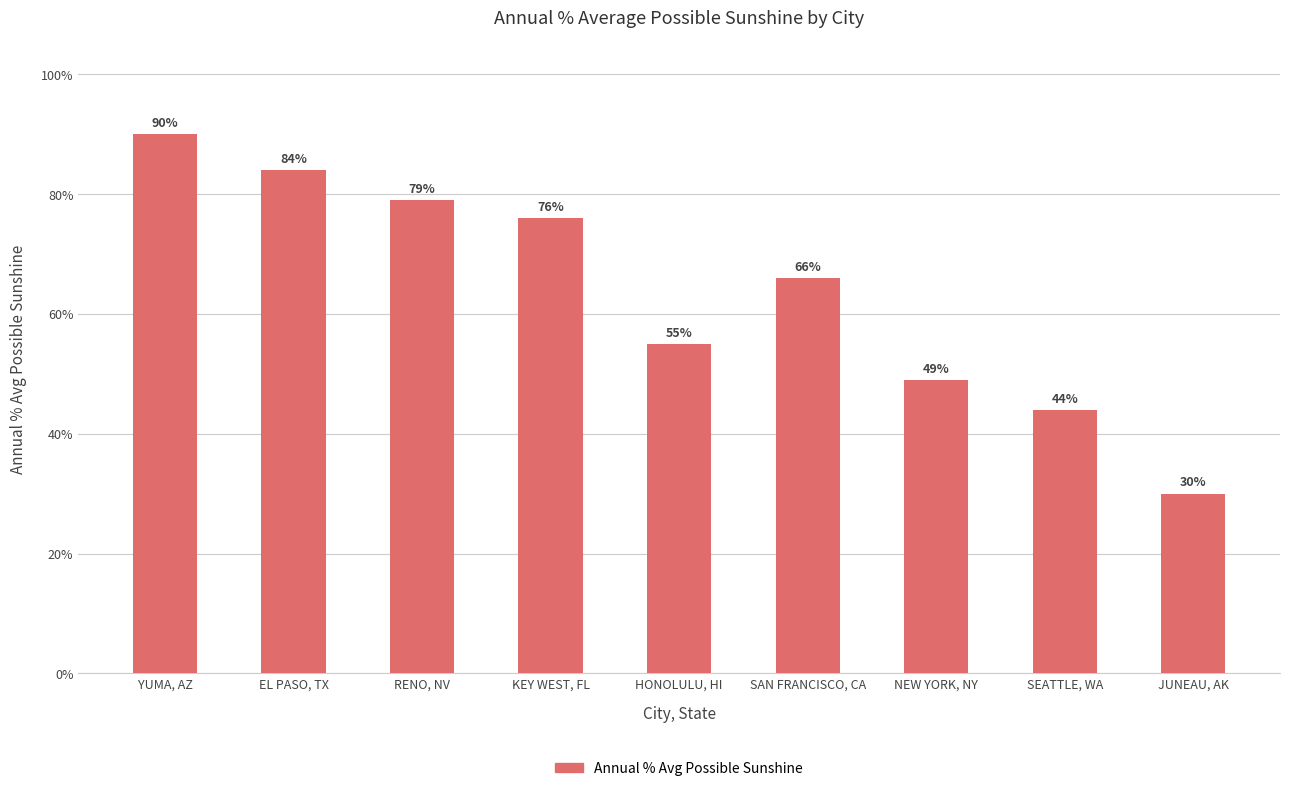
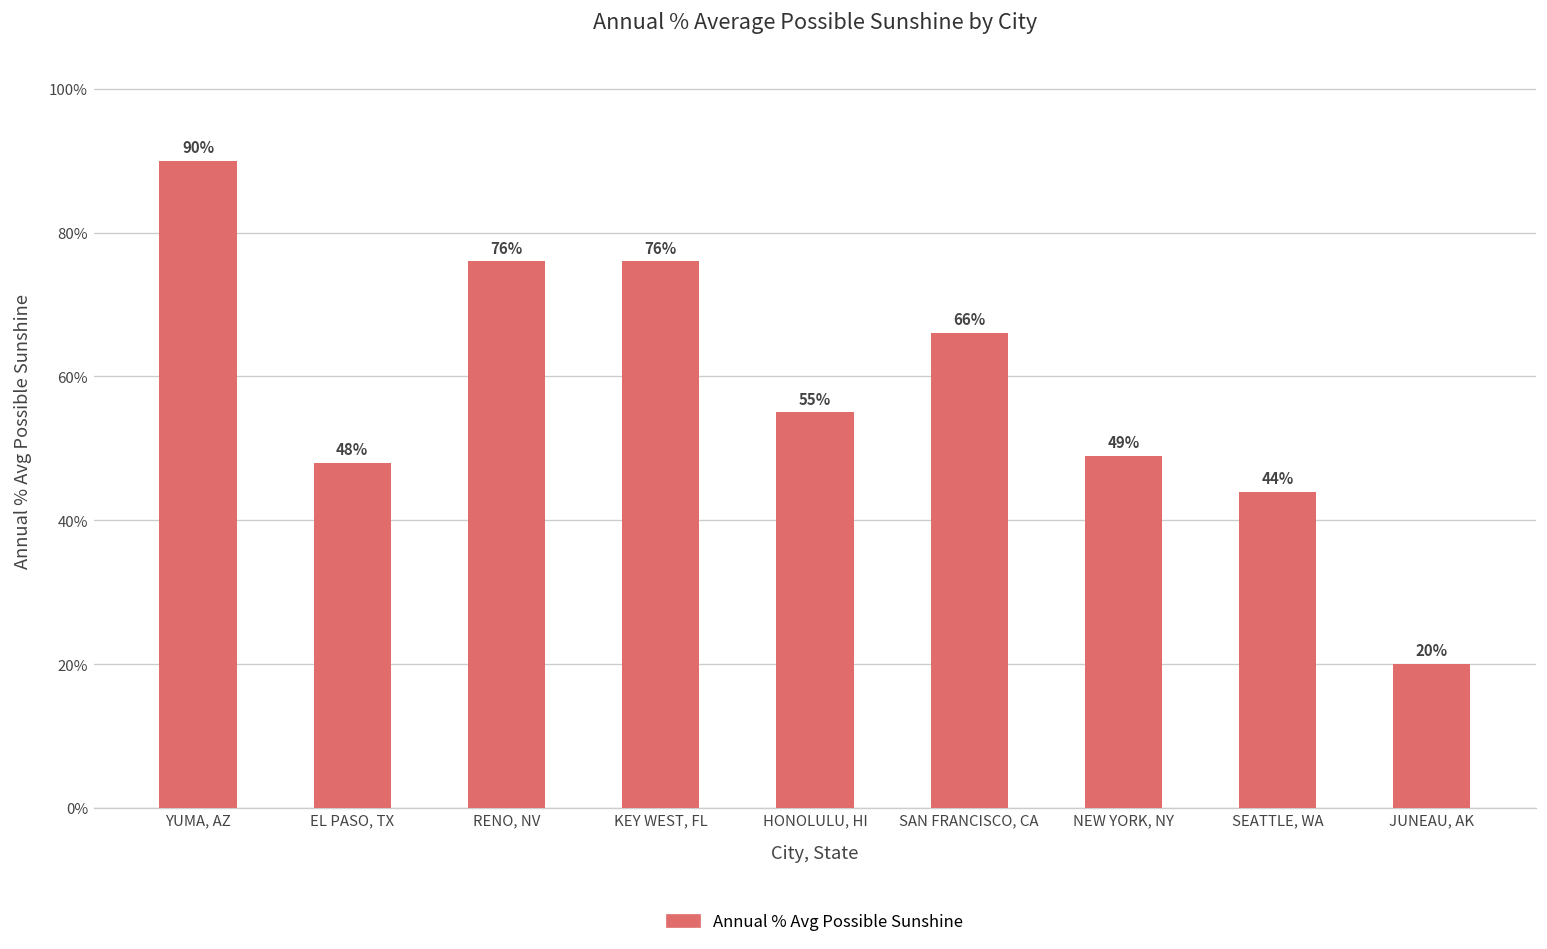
  {
    "YUMA, AZ": "90%",
-   "EL PASO, TX": "84%",
-   "RENO, NV": "79%",
+   "EL PASO, TX": "48%",
+   "RENO, NV": "76%",
    "KEY WEST, FL": "76%",
    "HONOLULU, HI": "55%",
    "SAN FRANCISCO, CA": "66%",
    "NEW YORK, NY": "49%",
    "SEATTLE, WA": "44%",
-   "JUNEAU, AK": "30%"
+   "JUNEAU, AK": "20%"
  }
